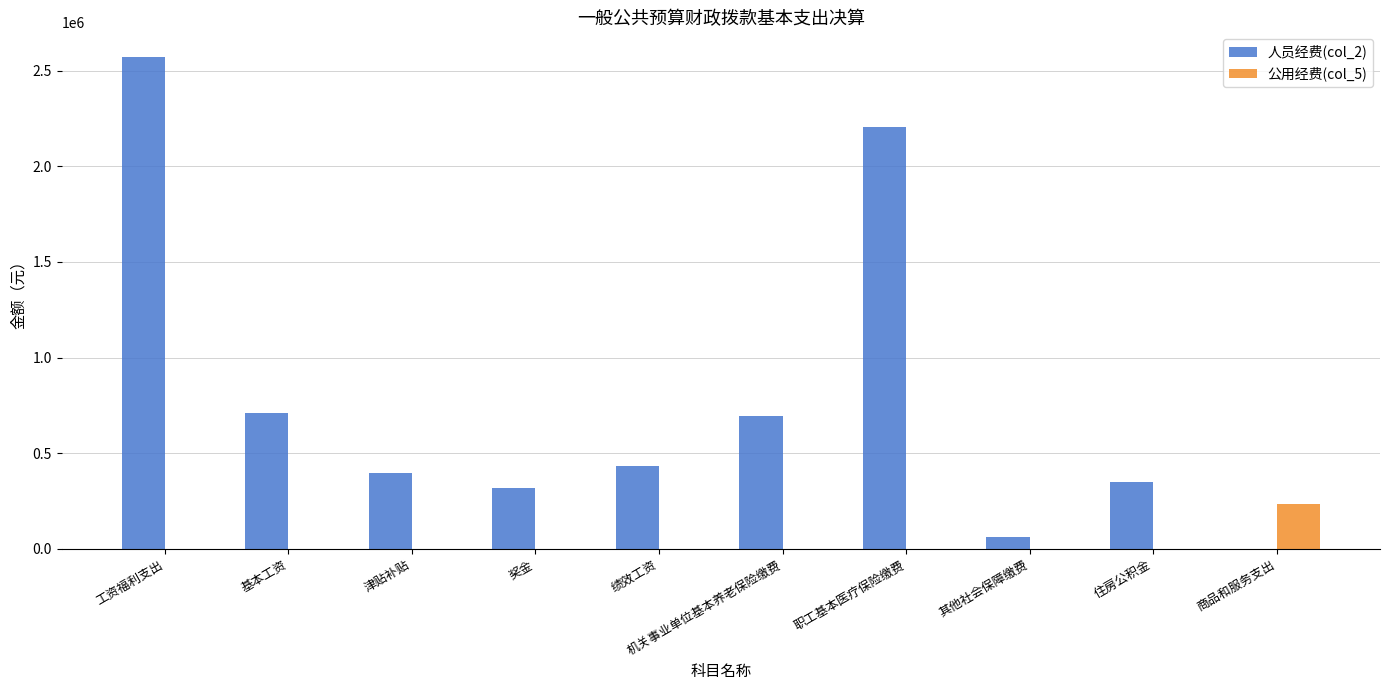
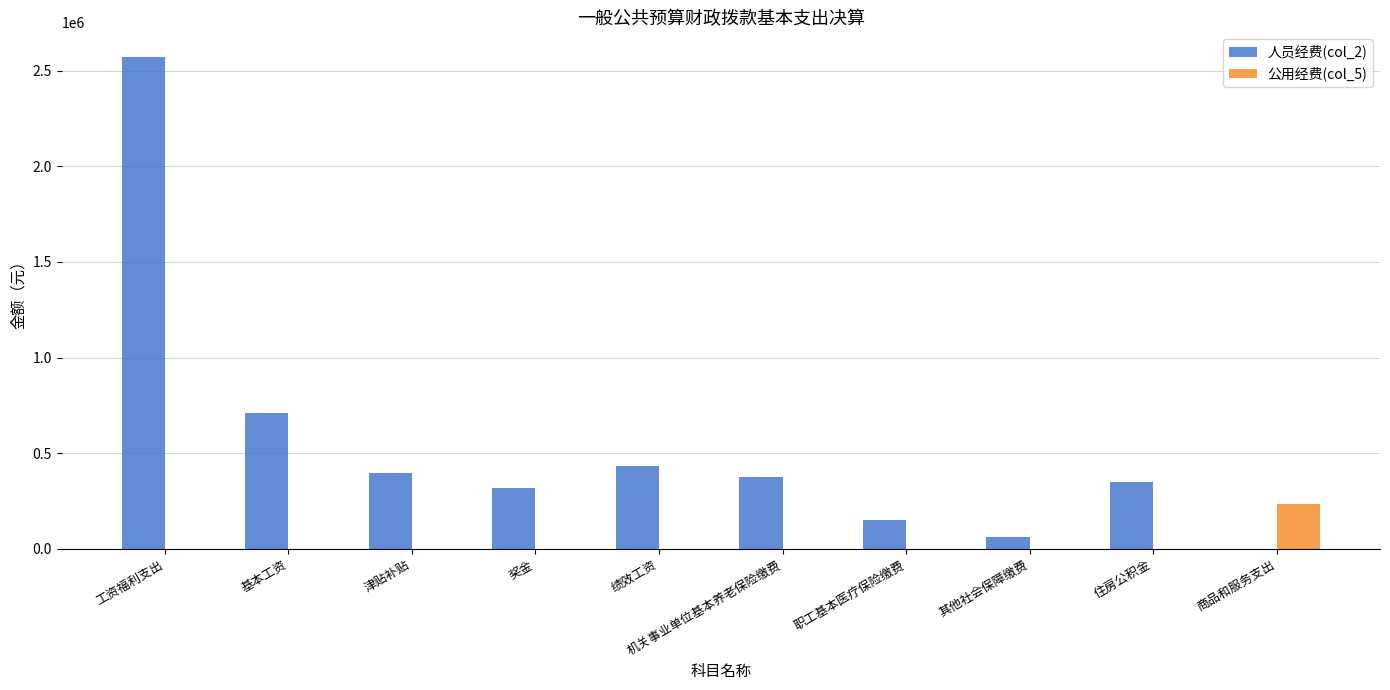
  {
    "人员经费(col_2)": {
      "工资福利支出": 2570000,
      "基本工资": 710000,
      "津贴补贴": 400000,
      "奖金": 320000,
      "绩效工资": 430000,
-     "机关事业单位基本养老保险缴费": 690000,
-     "职工基本医疗保险缴费": 2200000,
+     "机关事业单位基本养老保险缴费": 380000,
+     "职工基本医疗保险缴费": 150000,
      "其他社会保障缴费": 60000,
      "住房公积金": 350000,
      "商品和服务支出": 0
    },
    "公用经费(col_5)": {
      "工资福利支出": 0,
      "基本工资": 0,
      "津贴补贴": 0,
      "奖金": 0,
      "绩效工资": 0,
      "机关事业单位基本养老保险缴费": 0,
      "职工基本医疗保险缴费": 0,
      "其他社会保障缴费": 0,
      "住房公积金": 0,
      "商品和服务支出": 240000
    }
  }
